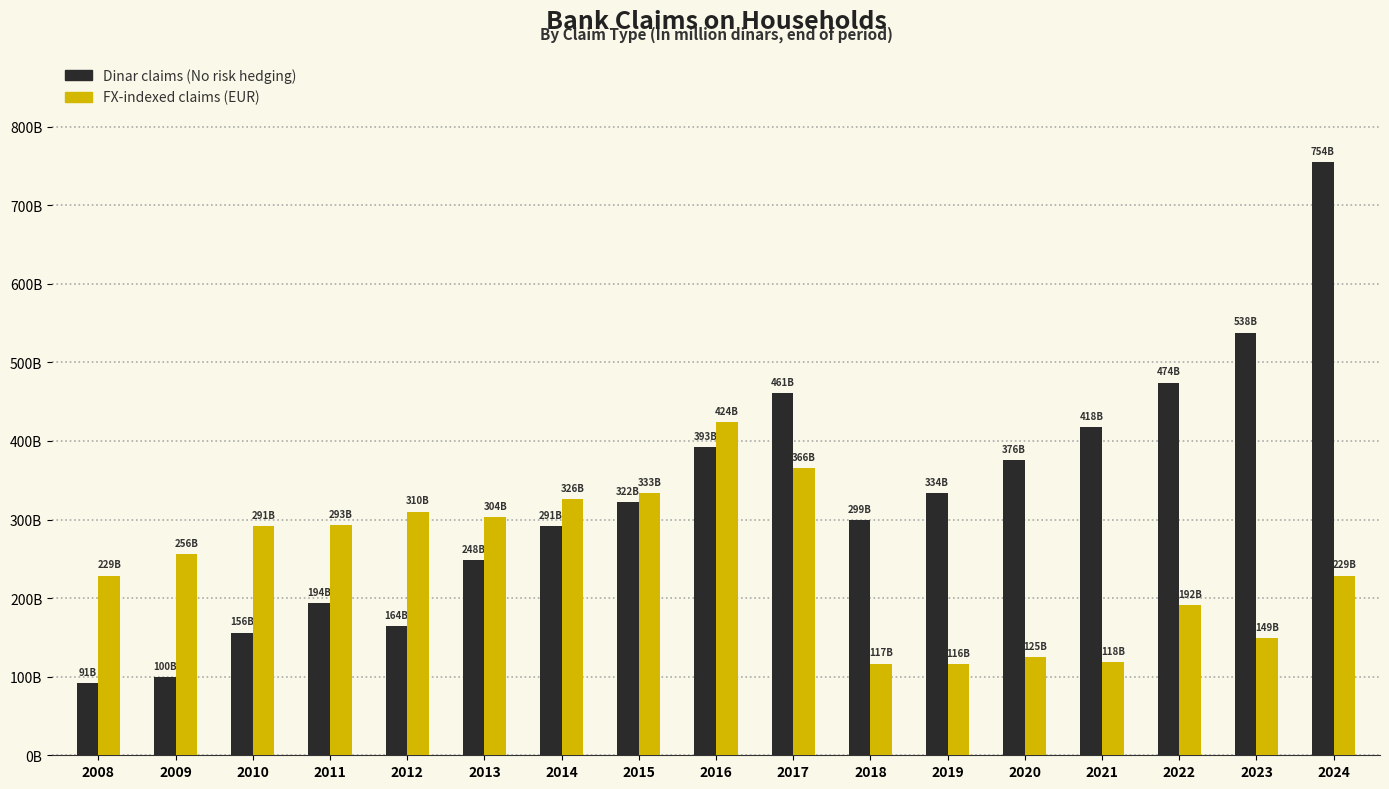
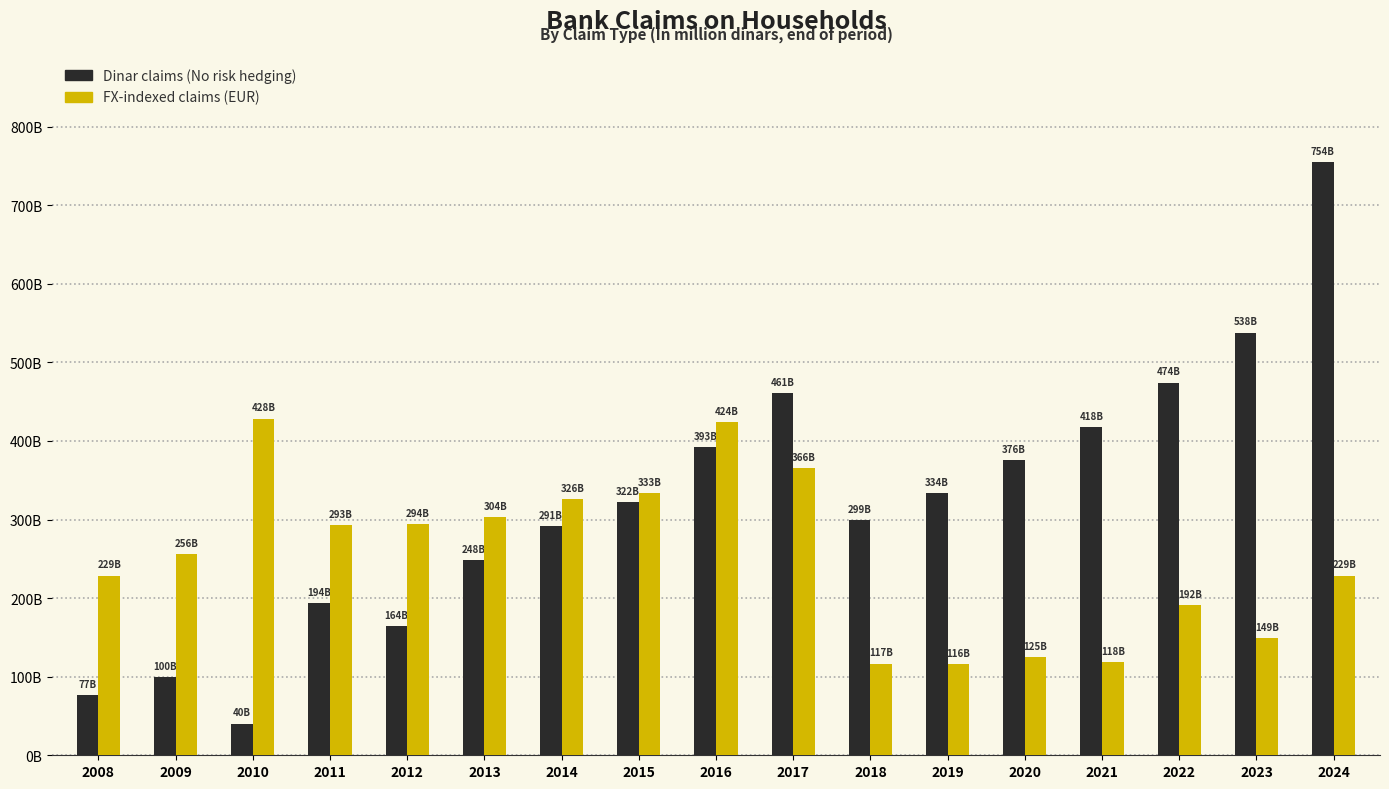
  {
    "Dinar claims (No risk hedging)": {
-     "2008": "91B",
+     "2008": "77B",
      "2009": "100B",
-     "2010": "156B",
+     "2010": "40B",
      "2011": "194B",
      "2012": "164B",
      "2013": "248B",
      "2014": "291B",
      "2015": "322B",
      "2016": "393B",
      "2017": "461B",
      "2018": "299B",
      "2019": "334B",
      "2020": "376B",
      "2021": "418B",
      "2022": "474B",
      "2023": "538B",
      "2024": "754B"
    },
    "FX-indexed claims (EUR)": {
      "2008": "229B",
      "2009": "256B",
-     "2010": "291B",
+     "2010": "428B",
      "2011": "293B",
-     "2012": "310B",
+     "2012": "294B",
      "2013": "304B",
      "2014": "326B",
      "2015": "333B",
      "2016": "424B",
      "2017": "366B",
      "2018": "117B",
      "2019": "116B",
      "2020": "125B",
      "2021": "118B",
      "2022": "192B",
      "2023": "149B",
      "2024": "229B"
    }
  }
